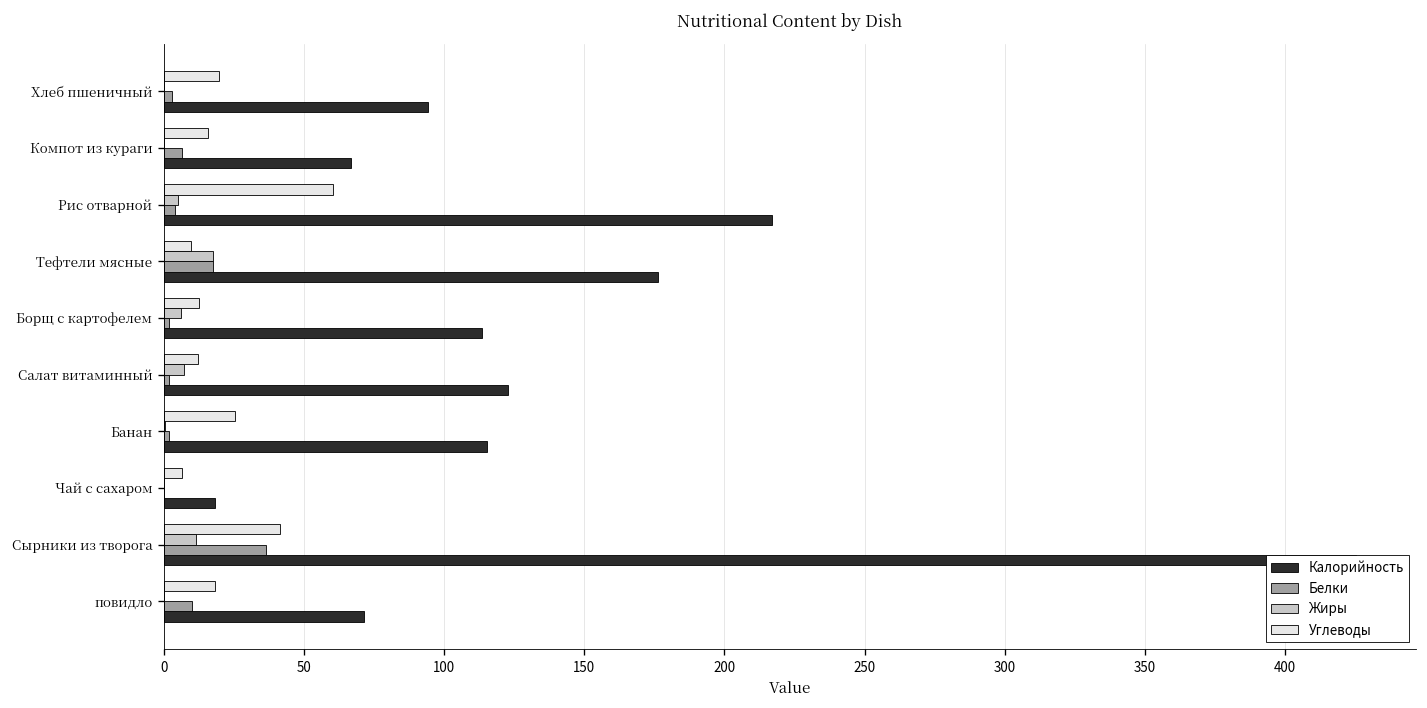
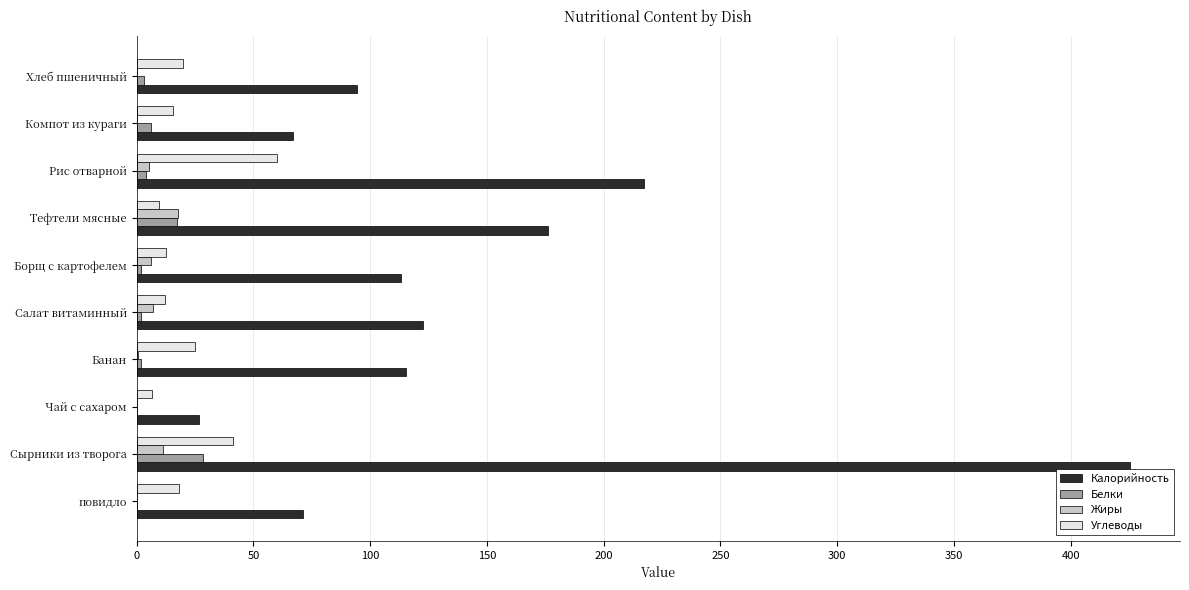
  {
    "Калорийность": {
      "Хлеб пшеничный": 94,
      "Компот из кураги": 67,
      "Рис отварной": 217,
      "Тефтели мясные": 176,
      "Борщ с картофелем": 113,
      "Салат витаминный": 123,
      "Банан": 115,
-     "Чай с сахаром": 18,
+     "Чай с сахаром": 27,
      "Сырники из творога": 425,
      "повидло": 71
    },
    "Белки": {
      "Хлеб пшеничный": 3,
      "Компот из кураги": 6,
      "Рис отварной": 4,
      "Тефтели мясные": 17,
      "Борщ с картофелем": 2,
      "Салат витаминный": 2,
      "Банан": 2,
-     "Сырники из творога": 37,
-     "повидло": 10
+     "Сырники из творога": 28,
+     "повидло": 0
    }
  }
